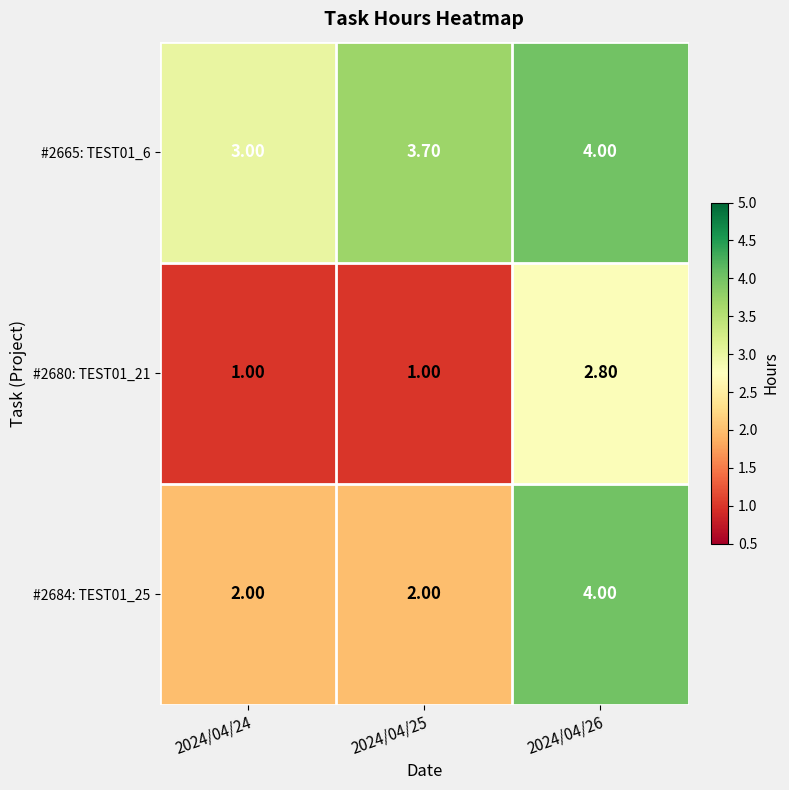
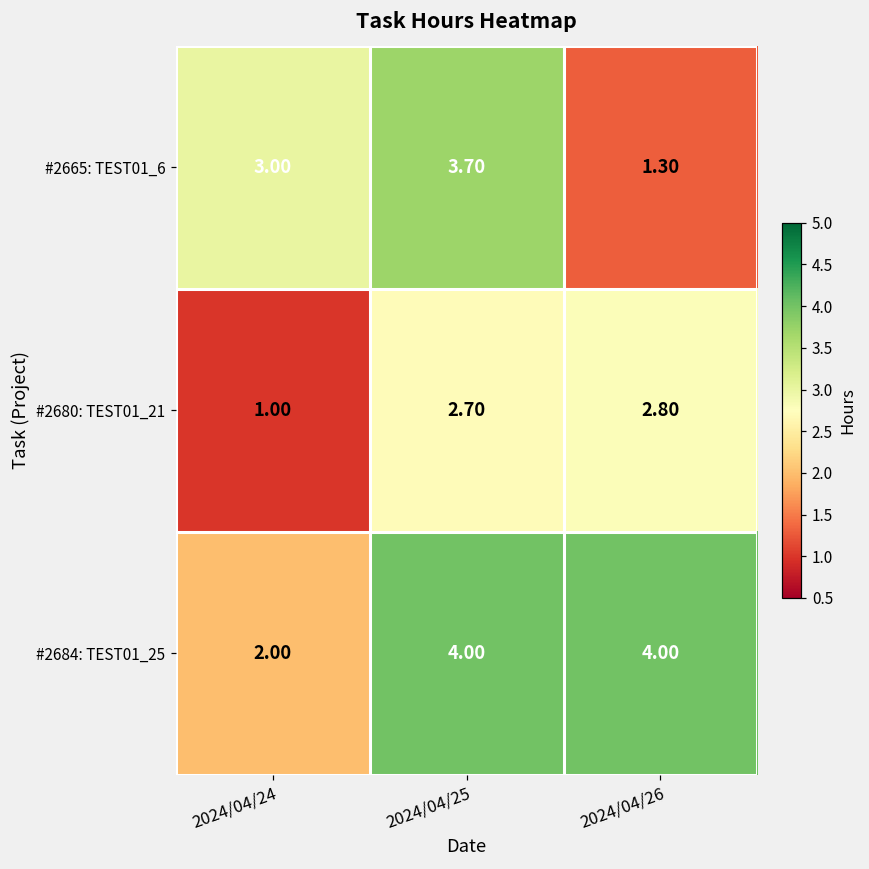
  {
    "#2665: TEST01_6": {
      "2024/04/24": 3.00,
      "2024/04/25": 3.70,
-     "2024/04/26": 4.00
+     "2024/04/26": 1.30
    },
    "#2680: TEST01_21": {
      "2024/04/24": 1.00,
-     "2024/04/25": 1.00,
+     "2024/04/25": 2.70,
      "2024/04/26": 2.80
    },
    "#2684: TEST01_25": {
      "2024/04/24": 2.00,
-     "2024/04/25": 2.00,
+     "2024/04/25": 4.00,
      "2024/04/26": 4.00
    }
  }
